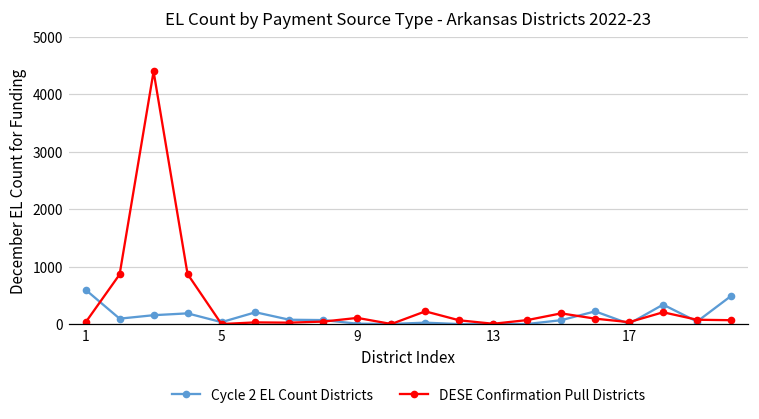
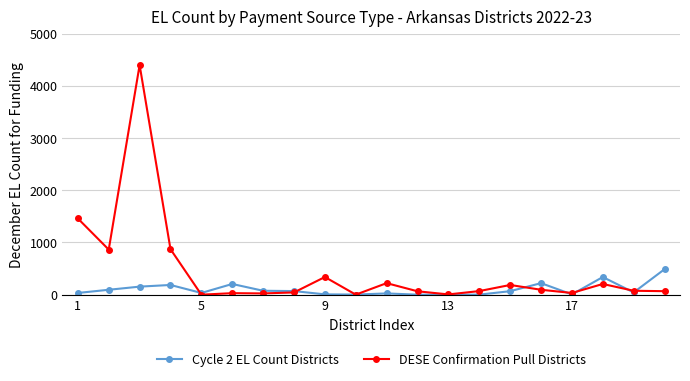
  {
    "Cycle 2 EL Count Districts": {
-     "1": 600,
+     "1": 0,
      "9": 0
    },
    "DESE Confirmation Pull Districts": {
-     "1": 0,
-     "9": 100
+     "1": 1500,
+     "9": 300
    }
  }
